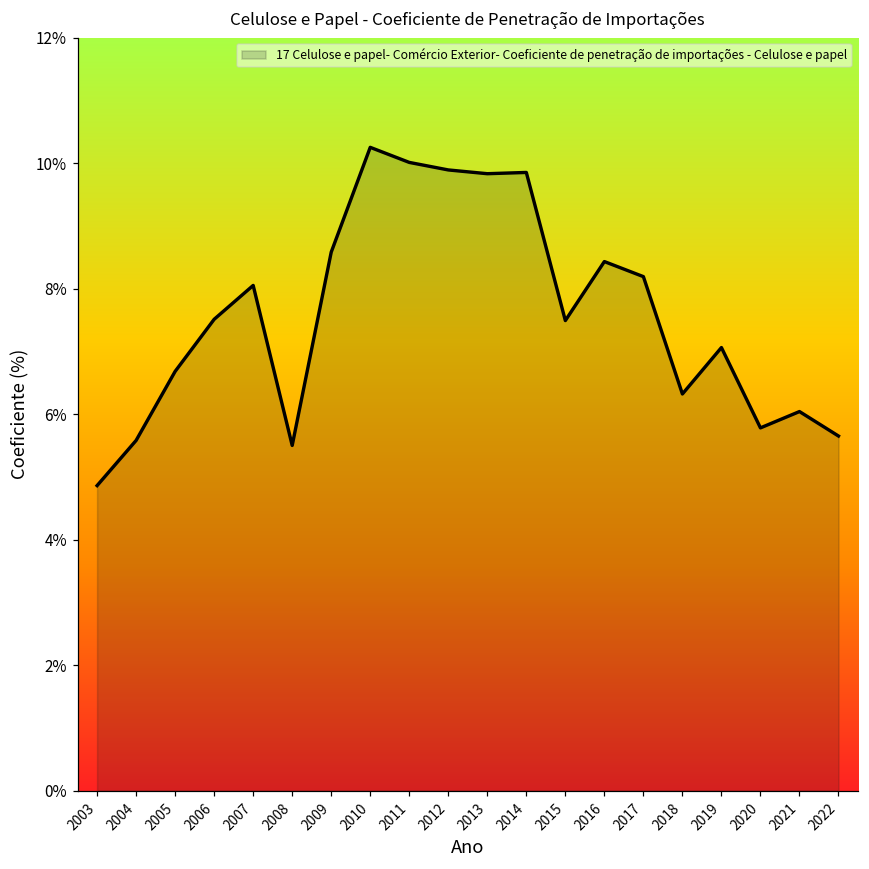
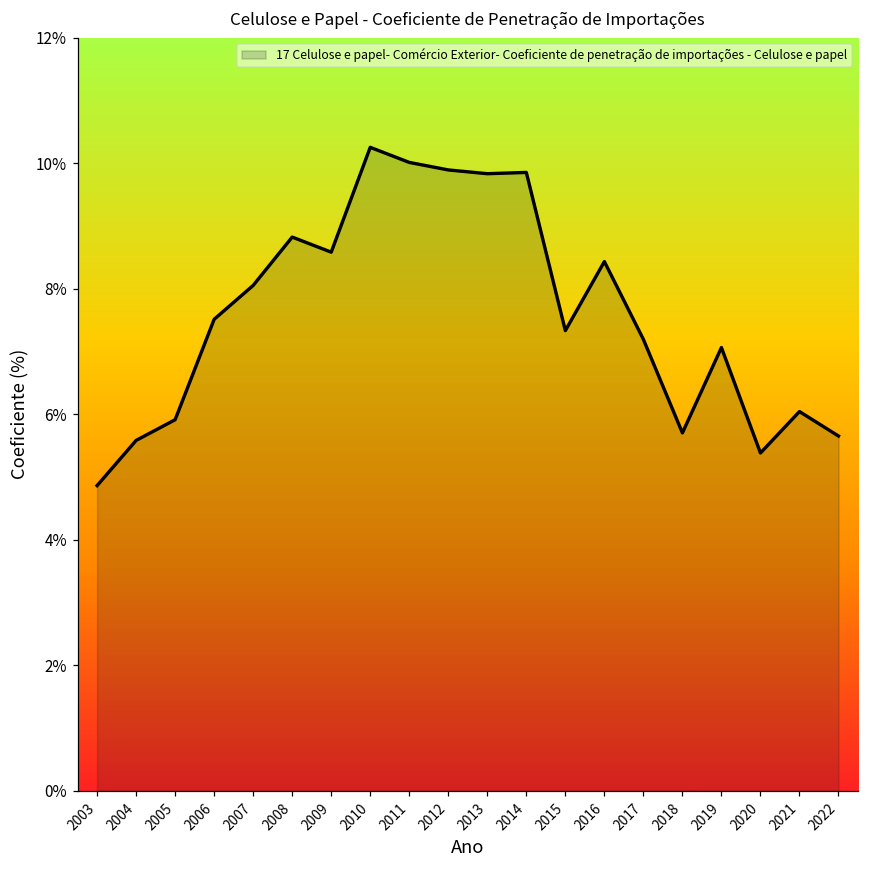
  {
    "2003": "4.9%",
    "2004": "5.6%",
-   "2005": "6.7%",
+   "2005": "5.9%",
    "2006": "7.5%",
    "2007": "8.1%",
-   "2008": "5.5%",
+   "2008": "8.8%",
    "2009": "8.6%",
    "2010": "10.3%",
    "2011": "10.0%",
    "2012": "9.9%",
    "2013": "9.8%",
    "2014": "9.9%",
-   "2015": "7.5%",
+   "2015": "7.3%",
    "2016": "8.4%",
-   "2017": "8.2%",
-   "2018": "6.3%",
+   "2017": "7.2%",
+   "2018": "5.7%",
    "2019": "7.1%",
-   "2020": "5.8%",
+   "2020": "5.4%",
    "2021": "6.0%",
    "2022": "5.7%"
  }
